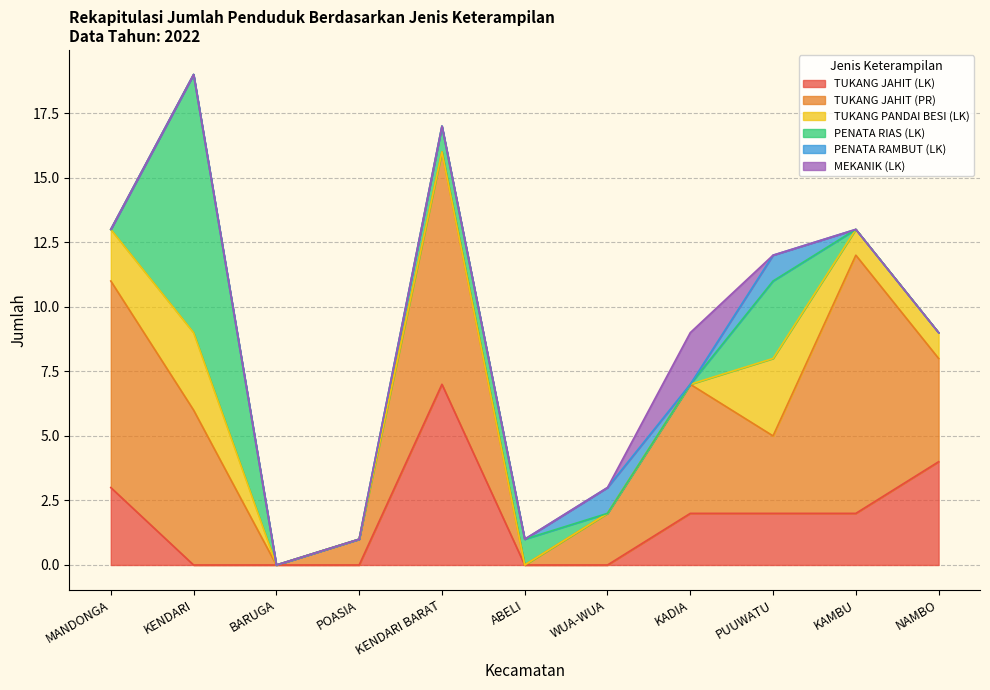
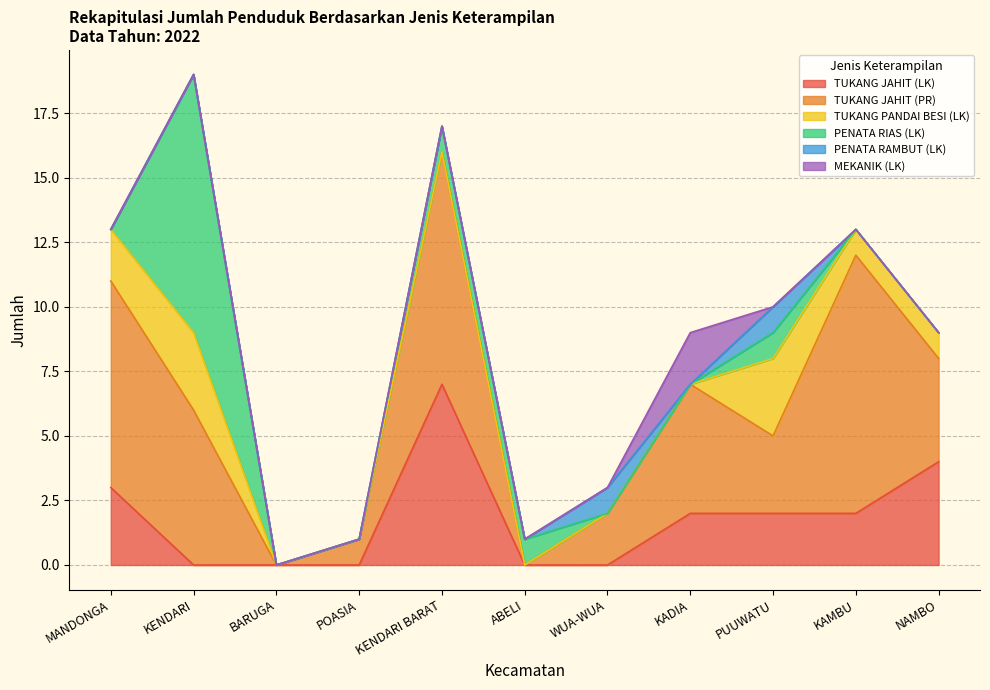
  {
    "TUKANG PANDAI BESI (LK)": {
      "KENDARI": 3,
      "PUUWATU": 3
    },
    "PENATA RIAS (LK)": {
-     "PUUWATU": 3
+     "PUUWATU": 1
    },
    "MEKANIK (LK)": {
      "KADIA": 2
    }
  }
